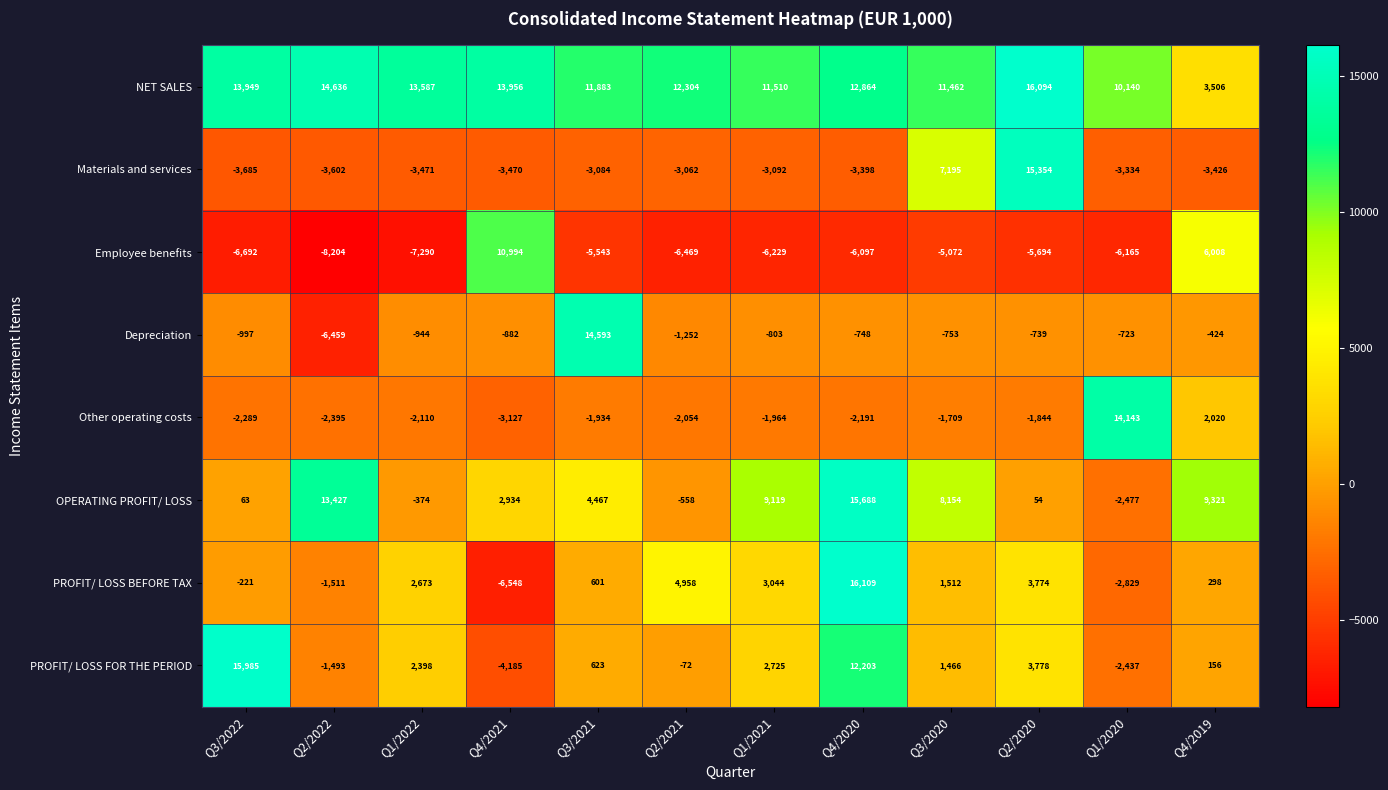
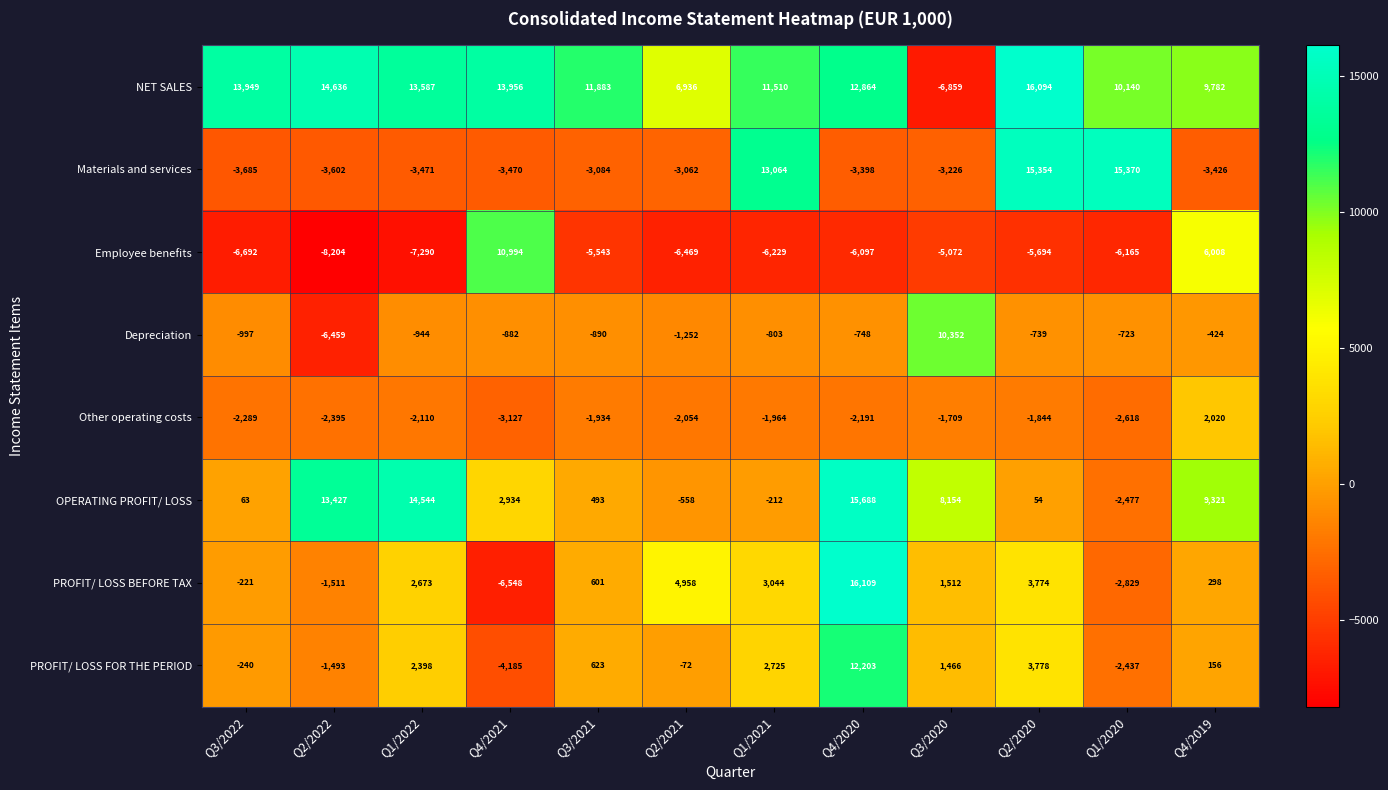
  {
    "NET SALES": {
      "Q3/2022": "13,949",
      "Q2/2022": "14,636",
      "Q1/2022": "13,587",
      "Q4/2021": "13,956",
      "Q3/2021": "11,883",
-     "Q2/2021": "12,304",
+     "Q2/2021": "6,936",
      "Q1/2021": "11,510",
      "Q4/2020": "12,864",
-     "Q3/2020": "11,462",
+     "Q3/2020": "-6,859",
      "Q2/2020": "16,094",
      "Q1/2020": "10,140",
-     "Q4/2019": "3,506"
+     "Q4/2019": "9,782"
    },
    "Materials and services": {
      "Q3/2022": "-3,685",
      "Q2/2022": "-3,602",
      "Q1/2022": "-3,471",
      "Q4/2021": "-3,470",
      "Q3/2021": "-3,084",
      "Q2/2021": "-3,062",
-     "Q1/2021": "-3,092",
+     "Q1/2021": "13,064",
      "Q4/2020": "-3,398",
-     "Q3/2020": "7,195",
+     "Q3/2020": "-3,226",
      "Q2/2020": "15,354",
-     "Q1/2020": "-3,334",
+     "Q1/2020": "15,370",
      "Q4/2019": "-3,426"
    },
    "Employee benefits": {
      "Q3/2022": "-6,692",
      "Q2/2022": "-8,204",
      "Q1/2022": "-7,290",
      "Q4/2021": "10,994",
      "Q3/2021": "-5,543",
      "Q2/2021": "-6,469",
      "Q1/2021": "-6,229",
      "Q4/2020": "-6,097",
      "Q3/2020": "-5,072",
      "Q2/2020": "-5,694",
      "Q1/2020": "-6,165",
      "Q4/2019": "6,008"
    },
    "Depreciation": {
      "Q3/2022": "-997",
      "Q2/2022": "-6,459",
      "Q1/2022": "-944",
      "Q4/2021": "-882",
-     "Q3/2021": "14,593",
+     "Q3/2021": "-890",
      "Q2/2021": "-1,252",
      "Q1/2021": "-803",
      "Q4/2020": "-748",
-     "Q3/2020": "-753",
+     "Q3/2020": "10,352",
      "Q2/2020": "-739",
      "Q1/2020": "-723",
      "Q4/2019": "-424"
    },
    "Other operating costs": {
      "Q3/2022": "-2,289",
      "Q2/2022": "-2,395",
      "Q1/2022": "-2,110",
      "Q4/2021": "-3,127",
      "Q3/2021": "-1,934",
      "Q2/2021": "-2,054",
      "Q1/2021": "-1,964",
      "Q4/2020": "-2,191",
      "Q3/2020": "-1,709",
      "Q2/2020": "-1,844",
-     "Q1/2020": "14,143",
+     "Q1/2020": "-2,618",
      "Q4/2019": "2,020"
    },
    "OPERATING PROFIT/ LOSS": {
      "Q3/2022": "63",
      "Q2/2022": "13,427",
-     "Q1/2022": "-374",
+     "Q1/2022": "14,544",
      "Q4/2021": "2,934",
-     "Q3/2021": "4,467",
+     "Q3/2021": "493",
      "Q2/2021": "-558",
-     "Q1/2021": "9,119",
+     "Q1/2021": "-212",
      "Q4/2020": "15,688",
      "Q3/2020": "8,154",
      "Q2/2020": "54",
      "Q1/2020": "-2,477",
      "Q4/2019": "9,321"
    },
    "PROFIT/ LOSS BEFORE TAX": {
      "Q3/2022": "-221",
      "Q2/2022": "-1,511",
      "Q1/2022": "2,673",
      "Q4/2021": "-6,548",
      "Q3/2021": "601",
      "Q2/2021": "4,958",
      "Q1/2021": "3,044",
      "Q4/2020": "16,109",
      "Q3/2020": "1,512",
      "Q2/2020": "3,774",
      "Q1/2020": "-2,829",
      "Q4/2019": "298"
    },
    "PROFIT/ LOSS FOR THE PERIOD": {
-     "Q3/2022": "15,985",
+     "Q3/2022": "-240",
      "Q2/2022": "-1,493",
      "Q1/2022": "2,398",
      "Q4/2021": "-4,185",
      "Q3/2021": "623",
      "Q2/2021": "-72",
      "Q1/2021": "2,725",
      "Q4/2020": "12,203",
      "Q3/2020": "1,466",
      "Q2/2020": "3,778",
      "Q1/2020": "-2,437",
      "Q4/2019": "156"
    }
  }
